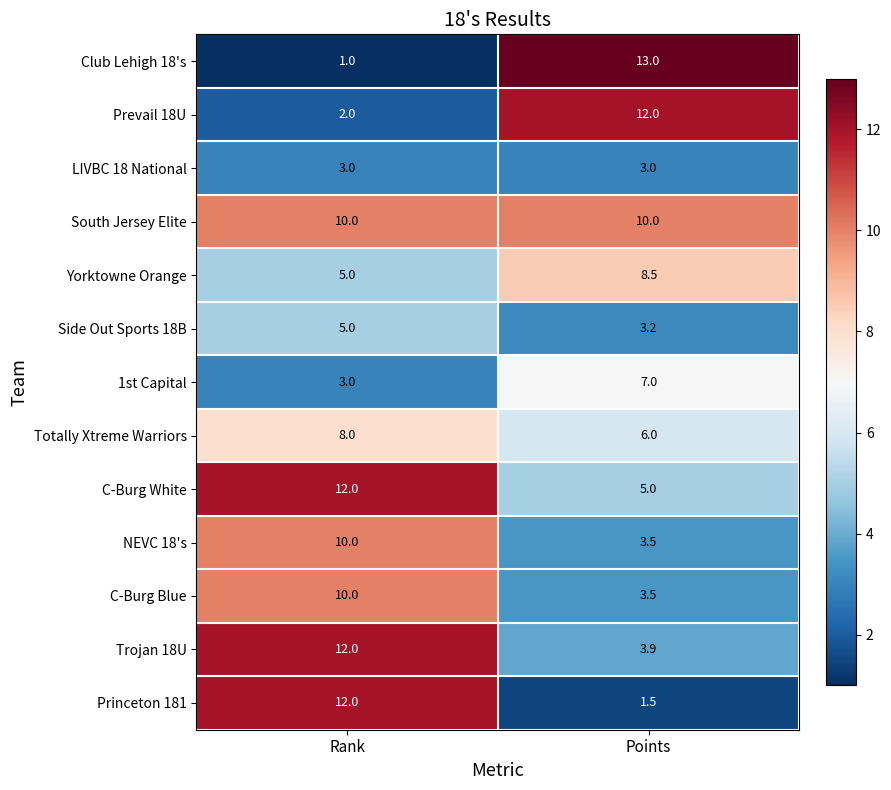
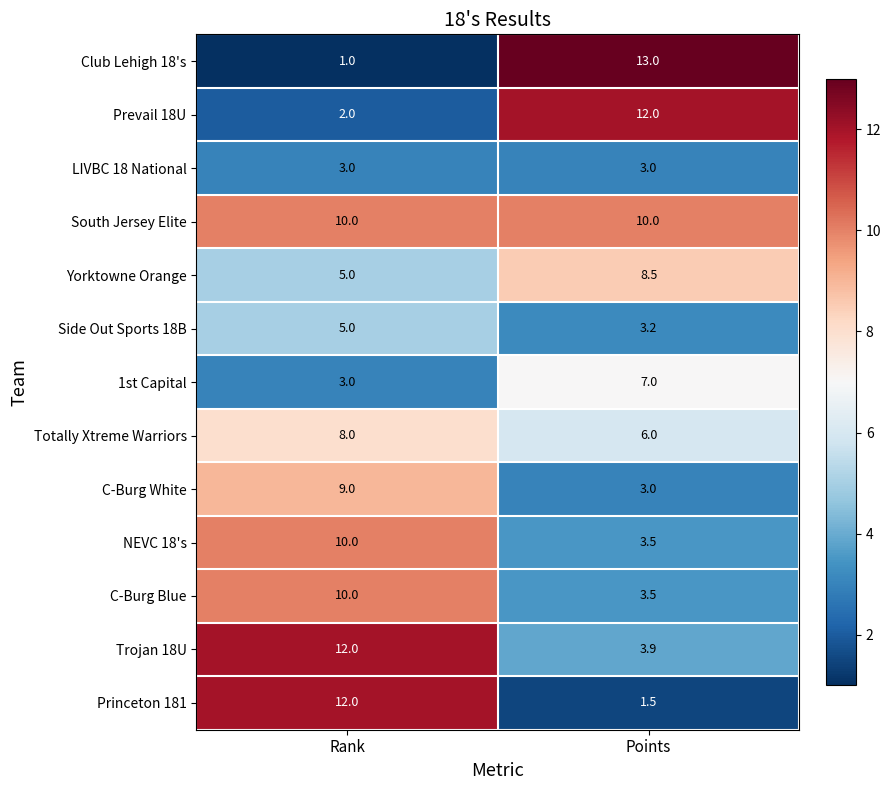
  {
    "Club Lehigh 18's": {
      "Rank": 1.0,
      "Points": 13.0
    },
    "Prevail 18U": {
      "Rank": 2.0,
      "Points": 12.0
    },
    "LIVBC 18 National": {
      "Rank": 3.0,
      "Points": 3.0
    },
    "South Jersey Elite": {
      "Rank": 10.0,
      "Points": 10.0
    },
    "Yorktowne Orange": {
      "Rank": 5.0,
      "Points": 8.5
    },
    "Side Out Sports 18B": {
      "Rank": 5.0,
      "Points": 3.2
    },
    "1st Capital": {
      "Rank": 3.0,
      "Points": 7.0
    },
    "Totally Xtreme Warriors": {
      "Rank": 8.0,
      "Points": 6.0
    },
    "C-Burg White": {
-     "Rank": 12.0,
-     "Points": 5.0
+     "Rank": 9.0,
+     "Points": 3.0
    },
    "NEVC 18's": {
      "Rank": 10.0,
      "Points": 3.5
    },
    "C-Burg Blue": {
      "Rank": 10.0,
      "Points": 3.5
    },
    "Trojan 18U": {
      "Rank": 12.0,
      "Points": 3.9
    },
    "Princeton 181": {
      "Rank": 12.0,
      "Points": 1.5
    }
  }
